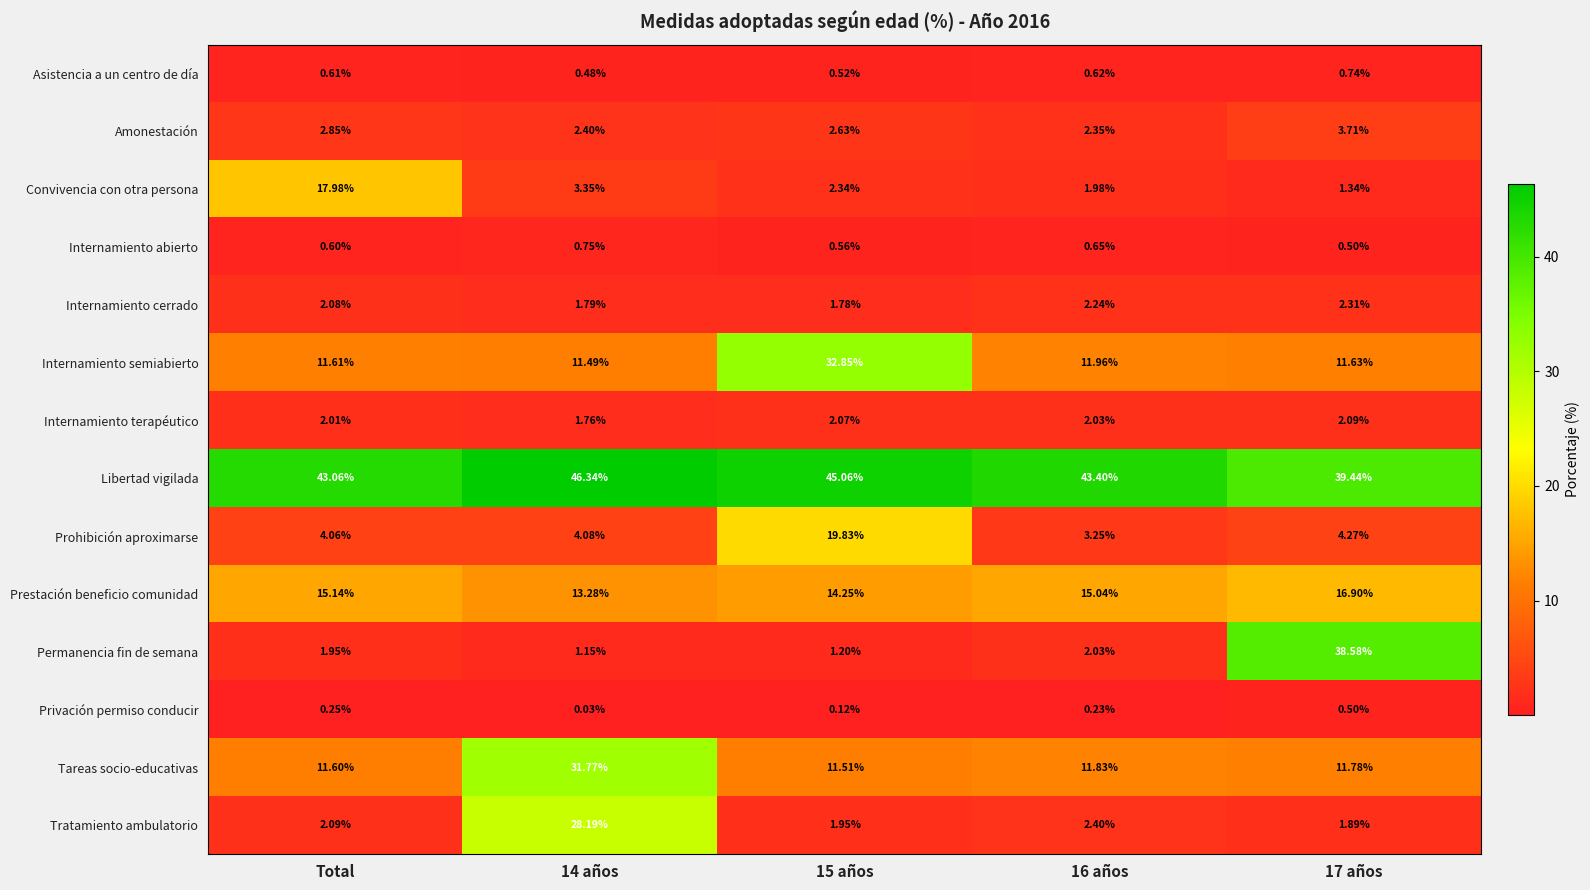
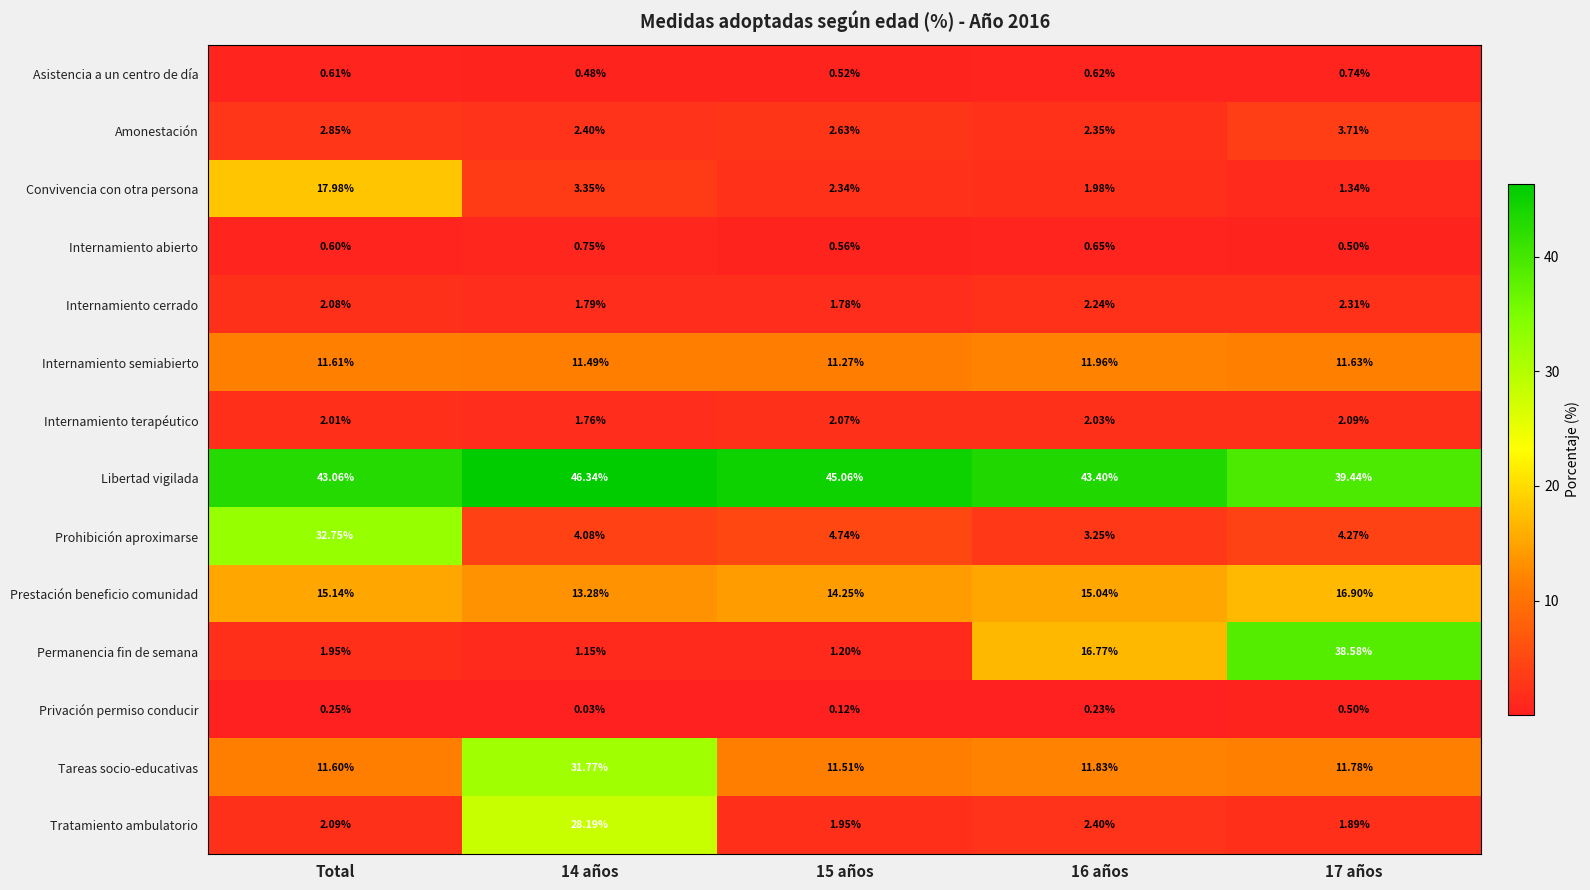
  {
    "Asistencia a un centro de día": {
      "Total": "0.61%",
      "14 años": "0.48%",
      "15 años": "0.52%",
      "16 años": "0.62%",
      "17 años": "0.74%"
    },
    "Amonestación": {
      "Total": "2.85%",
      "14 años": "2.40%",
      "15 años": "2.63%",
      "16 años": "2.35%",
      "17 años": "3.71%"
    },
    "Convivencia con otra persona": {
      "Total": "17.98%",
      "14 años": "3.35%",
      "15 años": "2.34%",
      "16 años": "1.98%",
      "17 años": "1.34%"
    },
    "Internamiento abierto": {
      "Total": "0.60%",
      "14 años": "0.75%",
      "15 años": "0.56%",
      "16 años": "0.65%",
      "17 años": "0.50%"
    },
    "Internamiento cerrado": {
      "Total": "2.08%",
      "14 años": "1.79%",
      "15 años": "1.78%",
      "16 años": "2.24%",
      "17 años": "2.31%"
    },
    "Internamiento semiabierto": {
      "Total": "11.61%",
      "14 años": "11.49%",
-     "15 años": "32.85%",
+     "15 años": "11.27%",
      "16 años": "11.96%",
      "17 años": "11.63%"
    },
    "Internamiento terapéutico": {
      "Total": "2.01%",
      "14 años": "1.76%",
      "15 años": "2.07%",
      "16 años": "2.03%",
      "17 años": "2.09%"
    },
    "Libertad vigilada": {
      "Total": "43.06%",
      "14 años": "46.34%",
      "15 años": "45.06%",
      "16 años": "43.40%",
      "17 años": "39.44%"
    },
    "Prohibición aproximarse": {
-     "Total": "4.06%",
+     "Total": "32.75%",
      "14 años": "4.08%",
-     "15 años": "19.83%",
+     "15 años": "4.74%",
      "16 años": "3.25%",
      "17 años": "4.27%"
    },
    "Prestación beneficio comunidad": {
      "Total": "15.14%",
      "14 años": "13.28%",
      "15 años": "14.25%",
      "16 años": "15.04%",
      "17 años": "16.90%"
    },
    "Permanencia fin de semana": {
      "Total": "1.95%",
      "14 años": "1.15%",
      "15 años": "1.20%",
-     "16 años": "2.03%",
+     "16 años": "16.77%",
      "17 años": "38.58%"
    },
    "Privación permiso conducir": {
      "Total": "0.25%",
      "14 años": "0.03%",
      "15 años": "0.12%",
      "16 años": "0.23%",
      "17 años": "0.50%"
    },
    "Tareas socio-educativas": {
      "Total": "11.60%",
      "14 años": "31.77%",
      "15 años": "11.51%",
      "16 años": "11.83%",
      "17 años": "11.78%"
    },
    "Tratamiento ambulatorio": {
      "Total": "2.09%",
      "14 años": "28.19%",
      "15 años": "1.95%",
      "16 años": "2.40%",
      "17 años": "1.89%"
    }
  }
